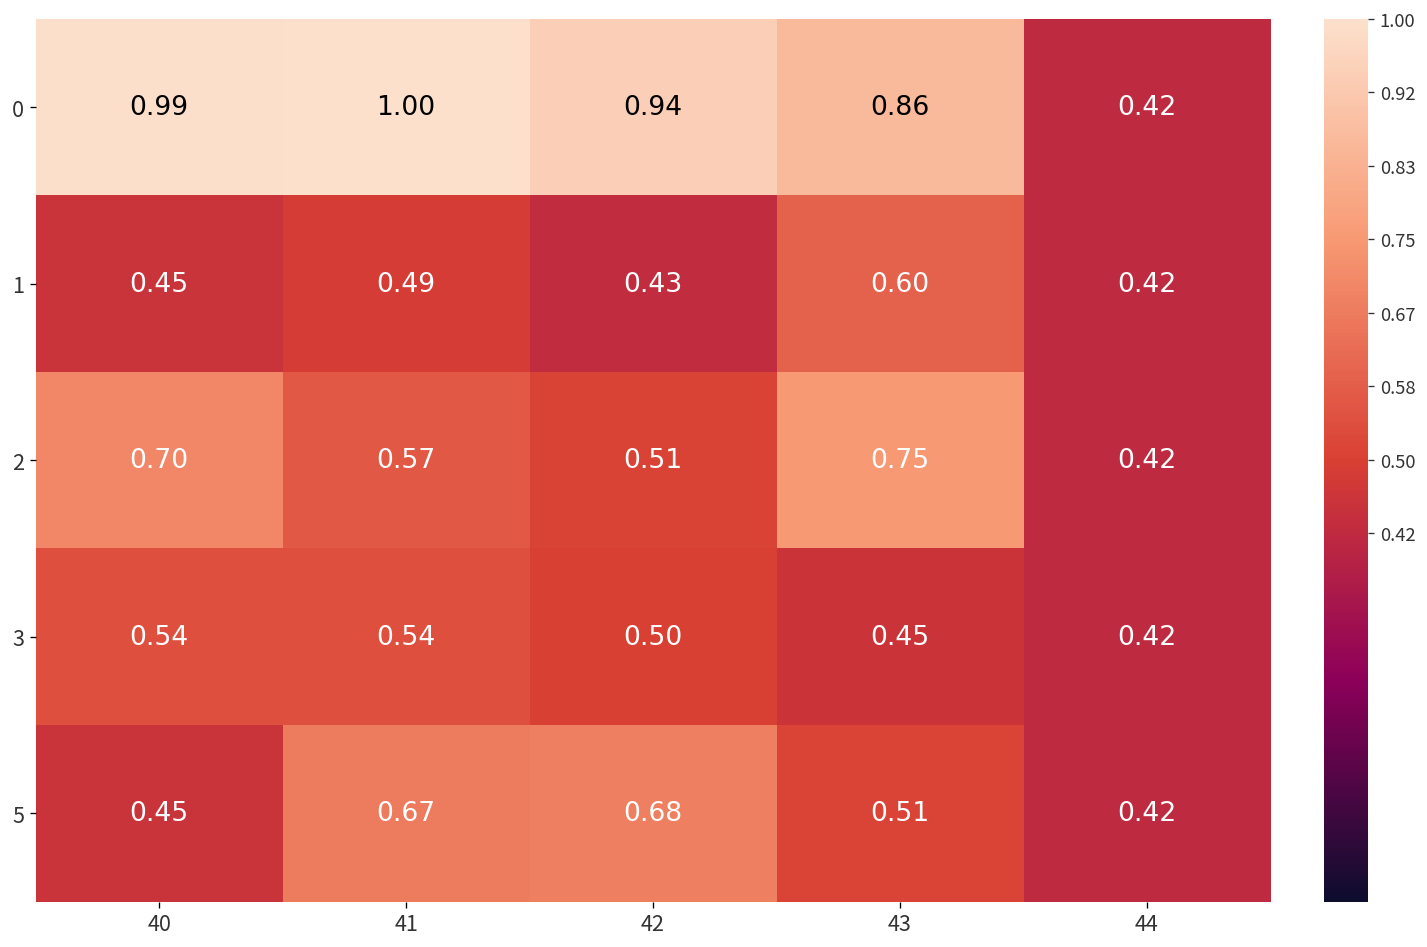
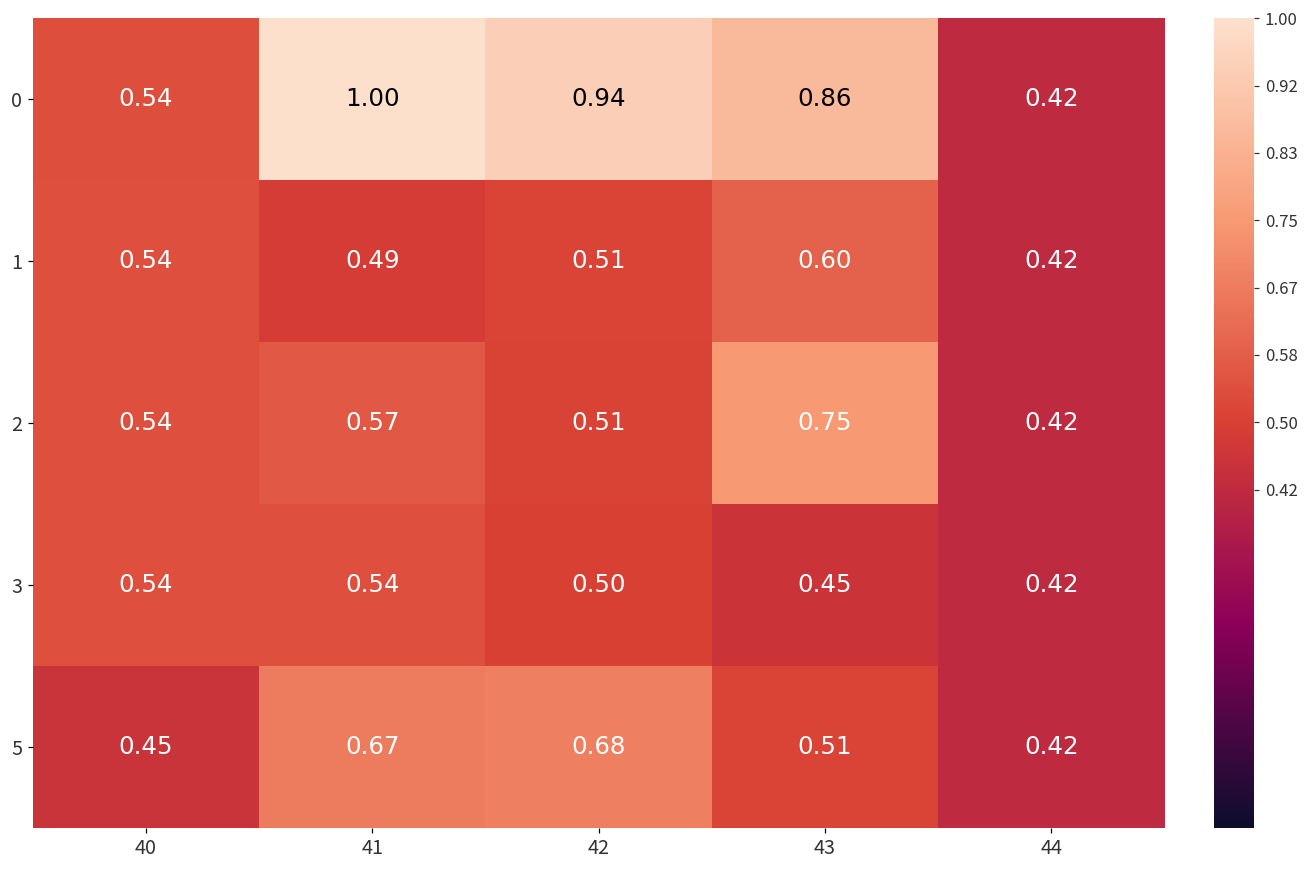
  {
    "0": {
-     "40": 0.99,
+     "40": 0.54,
      "41": 1.00,
      "42": 0.94,
      "43": 0.86,
      "44": 0.42
    },
    "1": {
-     "40": 0.45,
+     "40": 0.54,
      "41": 0.49,
-     "42": 0.43,
+     "42": 0.51,
      "43": 0.60,
      "44": 0.42
    },
    "2": {
-     "40": 0.70,
+     "40": 0.54,
      "41": 0.57,
      "42": 0.51,
      "43": 0.75,
      "44": 0.42
    },
    "3": {
      "40": 0.54,
      "41": 0.54,
      "42": 0.50,
      "43": 0.45,
      "44": 0.42
    },
    "5": {
      "40": 0.45,
      "41": 0.67,
      "42": 0.68,
      "43": 0.51,
      "44": 0.42
    }
  }
